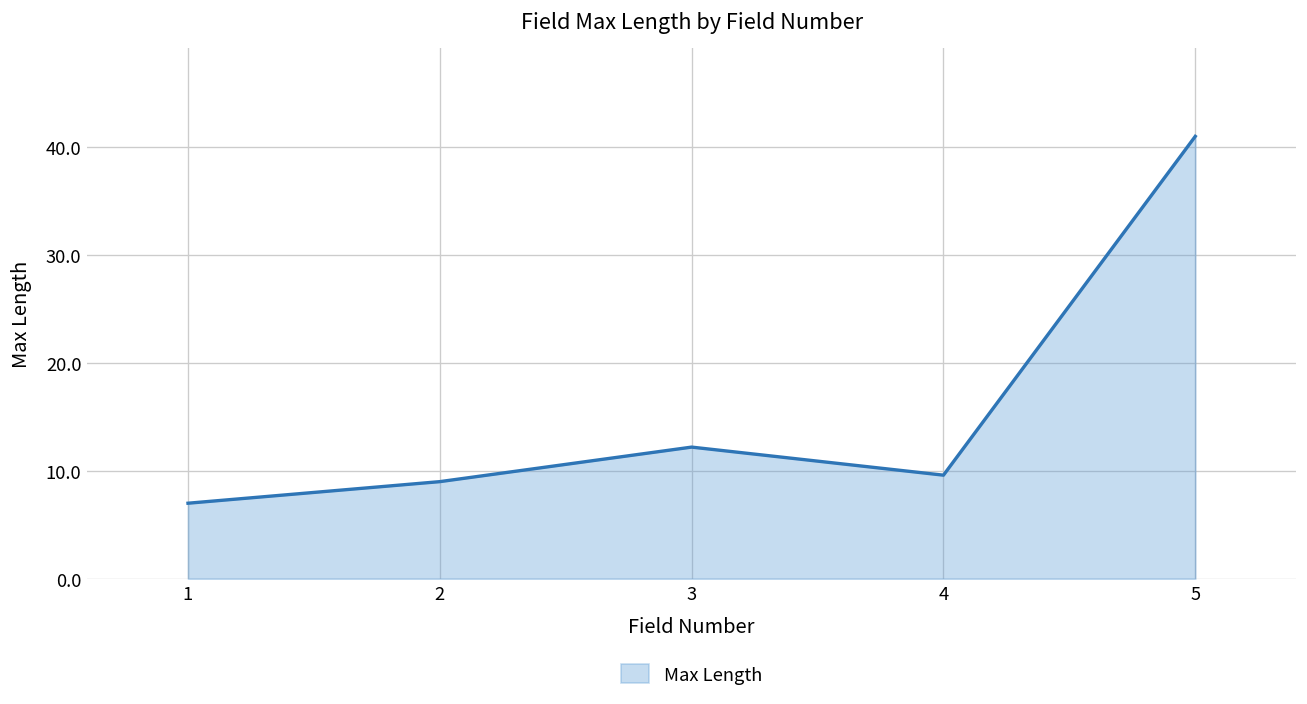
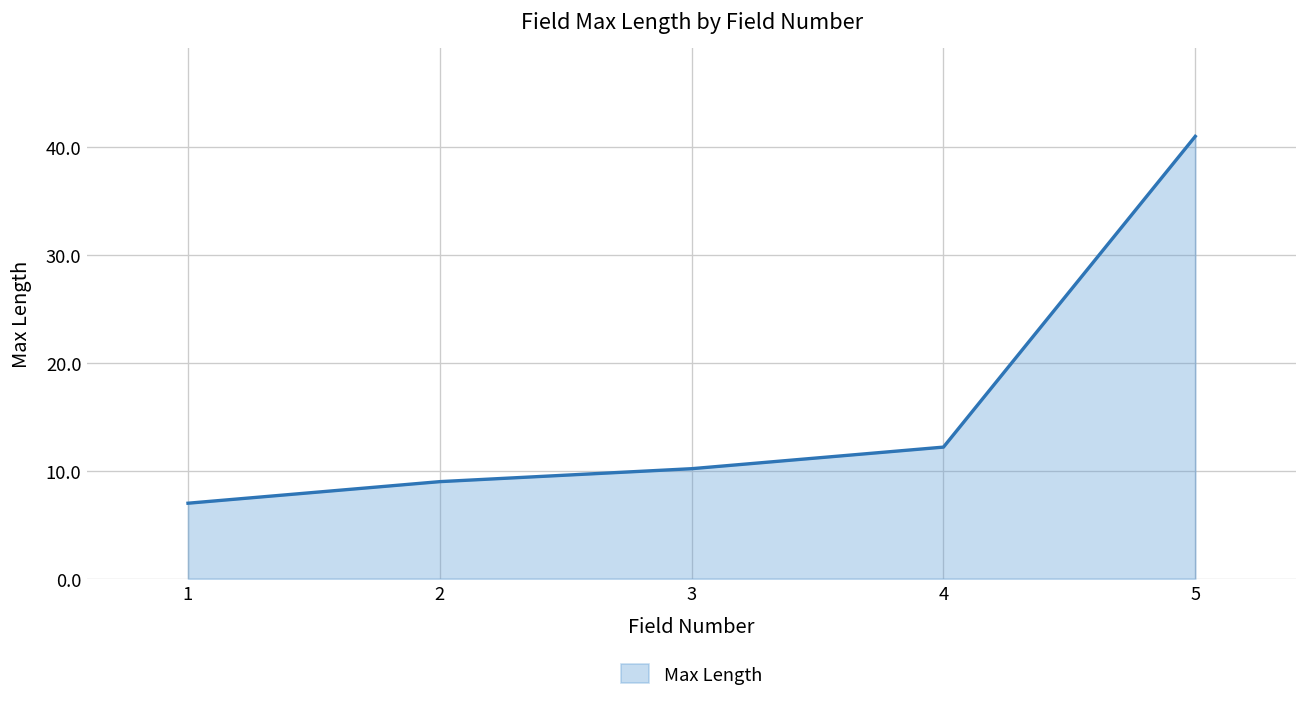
  {
    "1": 7,
    "2": 9,
-   "3": 12,
-   "4": 10,
+   "3": 10,
+   "4": 12,
    "5": 41
  }
